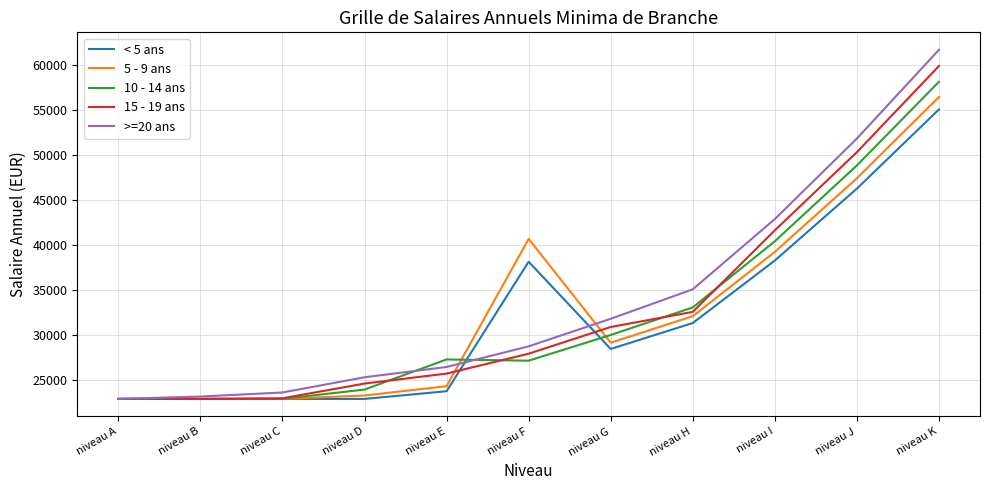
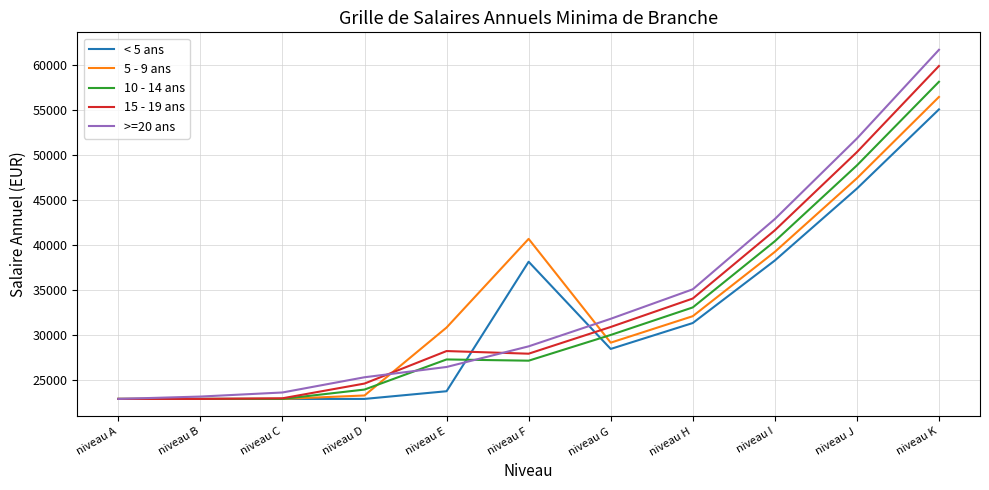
  {
    "< 5 ans": {
      "niveau D": 23000,
      "niveau E": 24000,
      "niveau F": 38000,
      "niveau G": 28000,
      "niveau H": 31000,
      "niveau I": 38000,
      "niveau J": 46000,
      "niveau K": 55000
    },
    "5 - 9 ans": {
      "niveau D": 23000,
-     "niveau E": 24000,
+     "niveau E": 31000,
      "niveau F": 41000,
      "niveau G": 29000,
      "niveau H": 32000,
      "niveau I": 39000,
      "niveau J": 47000,
      "niveau K": 56000
    },
    "10 - 14 ans": {
      "niveau D": 24000,
      "niveau E": 27000,
      "niveau F": 27000,
      "niveau G": 30000,
      "niveau H": 33000,
      "niveau I": 40000,
      "niveau J": 49000,
      "niveau K": 58000
    },
    "15 - 19 ans": {
      "niveau D": 25000,
-     "niveau E": 26000,
+     "niveau E": 28000,
      "niveau F": 28000,
      "niveau G": 31000,
-     "niveau H": 33000,
+     "niveau H": 34000,
      "niveau I": 42000,
      "niveau J": 50000,
      "niveau K": 60000
    },
    ">=20 ans": {
      "niveau C": 24000,
      "niveau D": 25000,
      "niveau E": 26000,
      "niveau F": 29000,
      "niveau G": 32000,
      "niveau H": 35000,
      "niveau I": 43000,
      "niveau J": 52000,
      "niveau K": 62000
    }
  }
